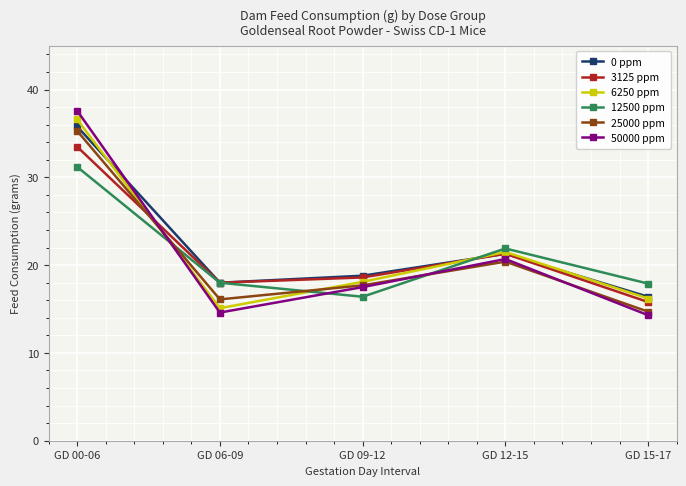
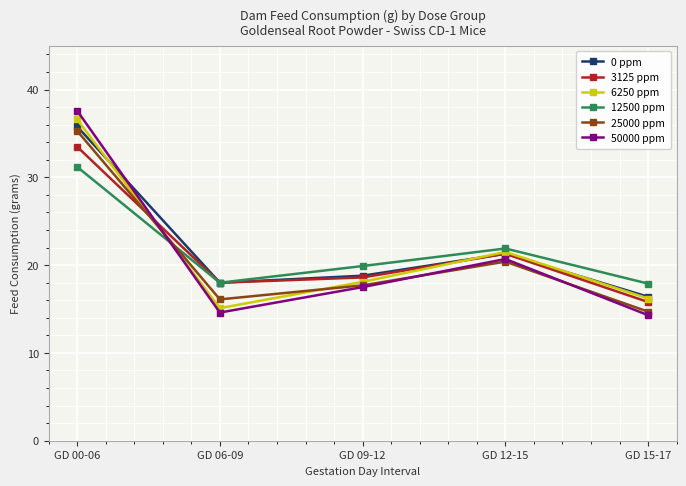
  {
    "0 ppm": {
      "GD 00-06": 36
    },
    "6250 ppm": {
      "GD 00-06": 37,
      "GD 06-09": 15,
      "GD 09-12": 18
    },
    "12500 ppm": {
      "GD 00-06": 31,
-     "GD 09-12": 16,
+     "GD 09-12": 20,
      "GD 12-15": 22,
      "GD 15-17": 18
    },
    "50000 ppm": {
      "GD 00-06": 38,
      "GD 06-09": 15,
      "GD 12-15": 21,
      "GD 15-17": 14
    }
  }
